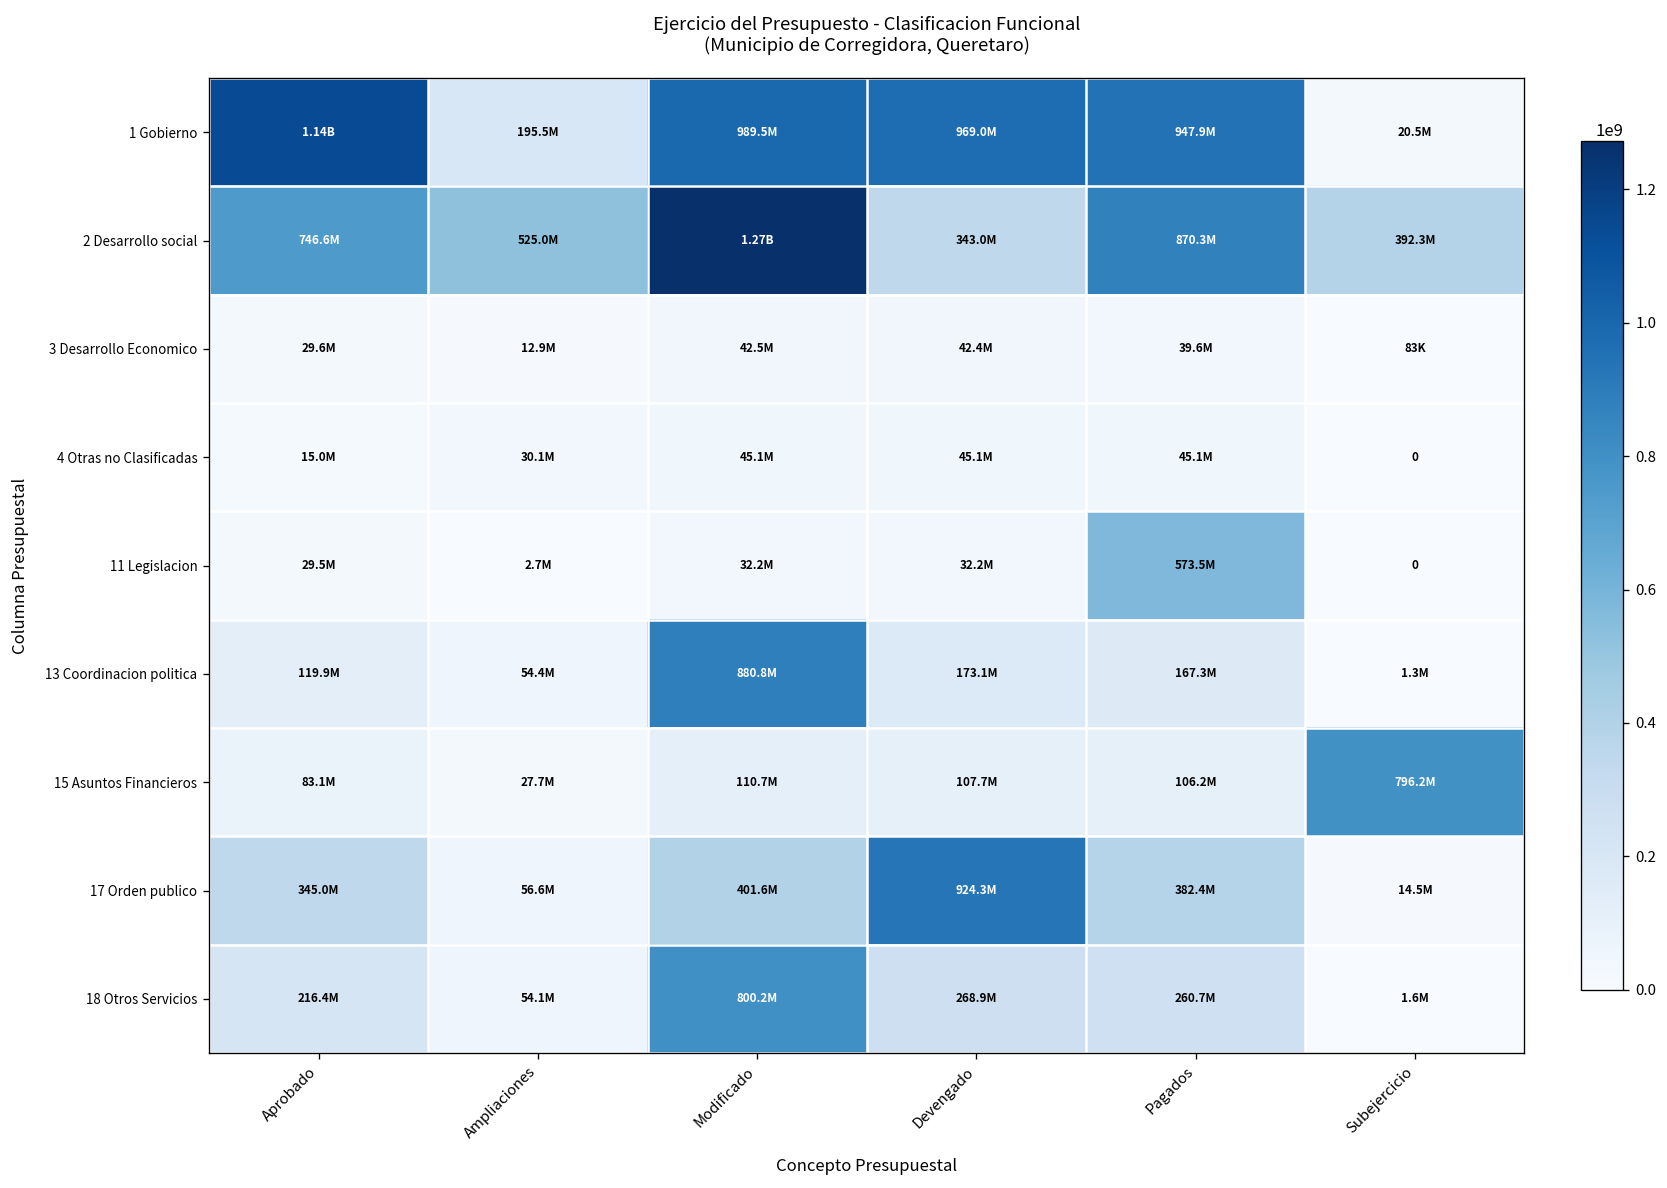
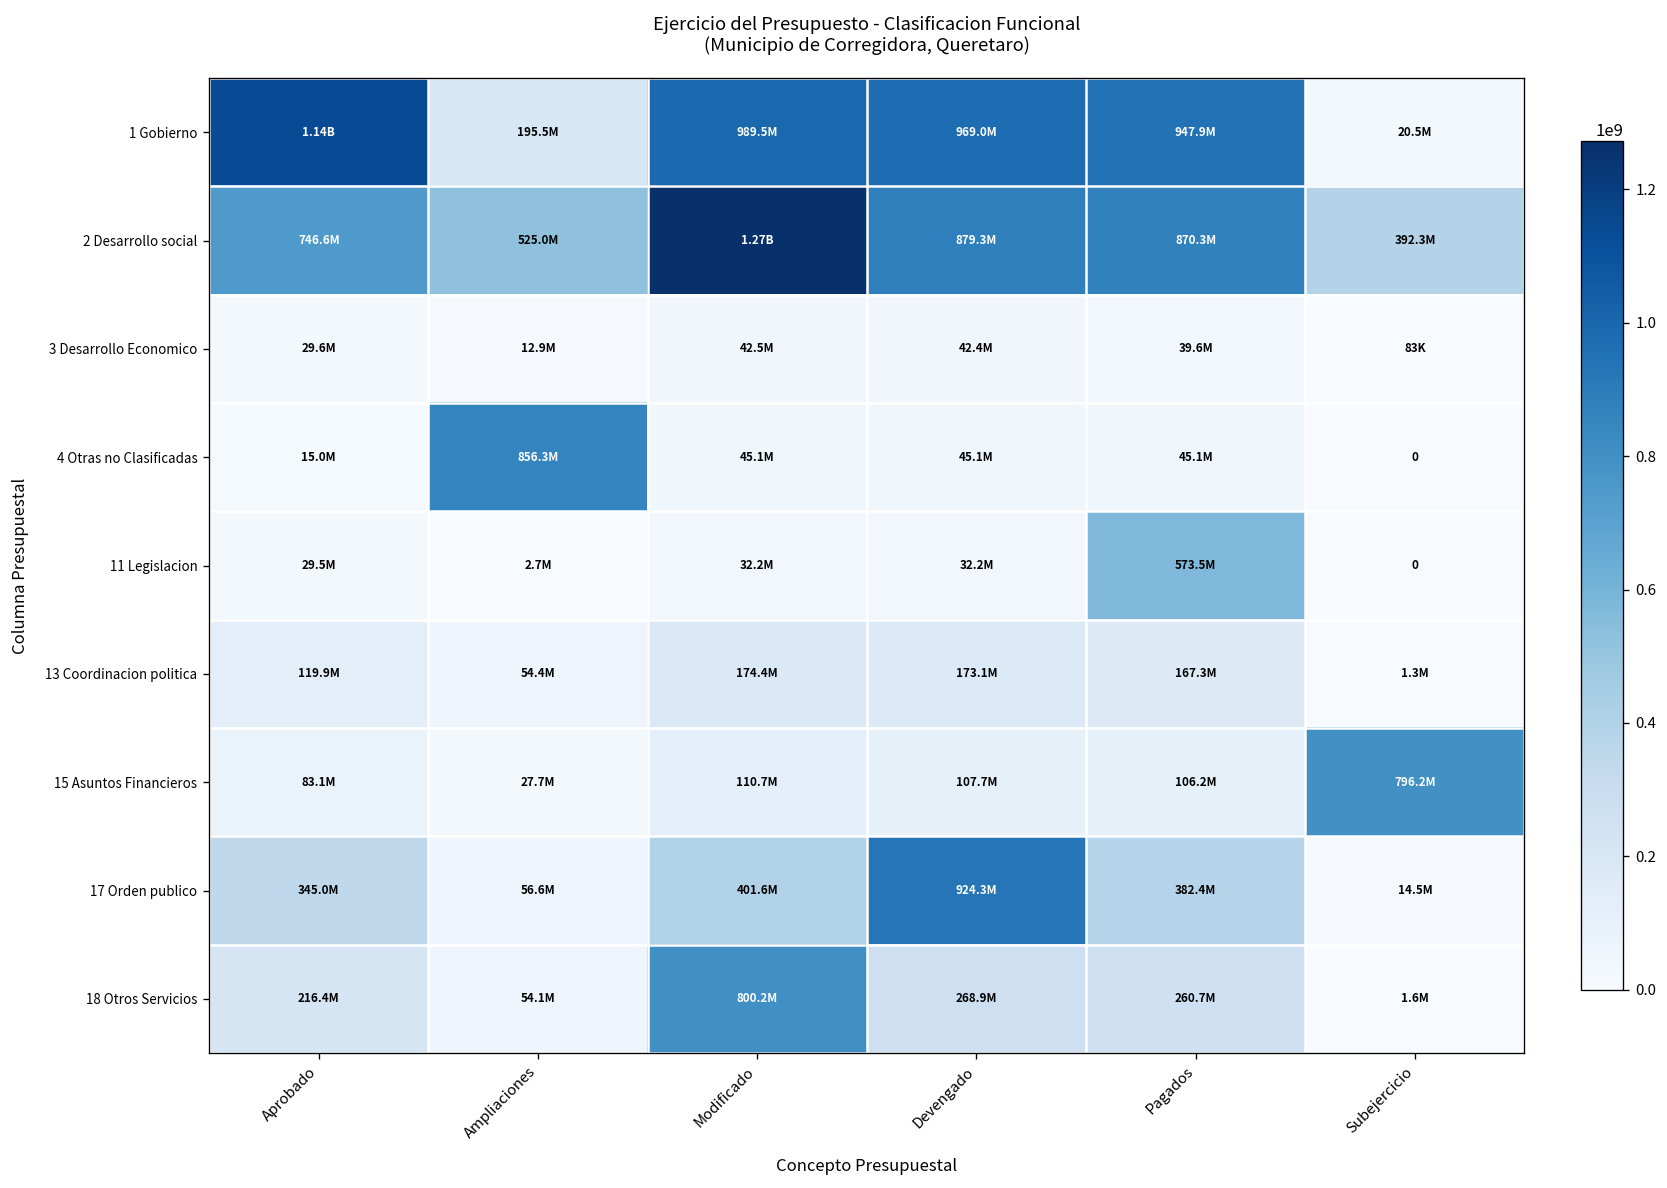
  {
    "1 Gobierno": {
      "Aprobado": "1.14B",
      "Ampliaciones": "195.5M",
      "Modificado": "989.5M",
      "Devengado": "969.0M",
      "Pagados": "947.9M",
      "Subejercicio": "20.5M"
    },
    "2 Desarrollo social": {
      "Aprobado": "746.6M",
      "Ampliaciones": "525.0M",
      "Modificado": "1.27B",
-     "Devengado": "343.0M",
+     "Devengado": "879.3M",
      "Pagados": "870.3M",
      "Subejercicio": "392.3M"
    },
    "3 Desarrollo Economico": {
      "Aprobado": "29.6M",
      "Ampliaciones": "12.9M",
      "Modificado": "42.5M",
      "Devengado": "42.4M",
      "Pagados": "39.6M",
      "Subejercicio": "83K"
    },
    "4 Otras no Clasificadas": {
      "Aprobado": "15.0M",
-     "Ampliaciones": "30.1M",
+     "Ampliaciones": "856.3M",
      "Modificado": "45.1M",
      "Devengado": "45.1M",
      "Pagados": "45.1M",
      "Subejercicio": "0"
    },
    "11 Legislacion": {
      "Aprobado": "29.5M",
      "Ampliaciones": "2.7M",
      "Modificado": "32.2M",
      "Devengado": "32.2M",
      "Pagados": "573.5M",
      "Subejercicio": "0"
    },
    "13 Coordinacion politica": {
      "Aprobado": "119.9M",
      "Ampliaciones": "54.4M",
-     "Modificado": "880.8M",
+     "Modificado": "174.4M",
      "Devengado": "173.1M",
      "Pagados": "167.3M",
      "Subejercicio": "1.3M"
    },
    "15 Asuntos Financieros": {
      "Aprobado": "83.1M",
      "Ampliaciones": "27.7M",
      "Modificado": "110.7M",
      "Devengado": "107.7M",
      "Pagados": "106.2M",
      "Subejercicio": "796.2M"
    },
    "17 Orden publico": {
      "Aprobado": "345.0M",
      "Ampliaciones": "56.6M",
      "Modificado": "401.6M",
      "Devengado": "924.3M",
      "Pagados": "382.4M",
      "Subejercicio": "14.5M"
    },
    "18 Otros Servicios": {
      "Aprobado": "216.4M",
      "Ampliaciones": "54.1M",
      "Modificado": "800.2M",
      "Devengado": "268.9M",
      "Pagados": "260.7M",
      "Subejercicio": "1.6M"
    }
  }
